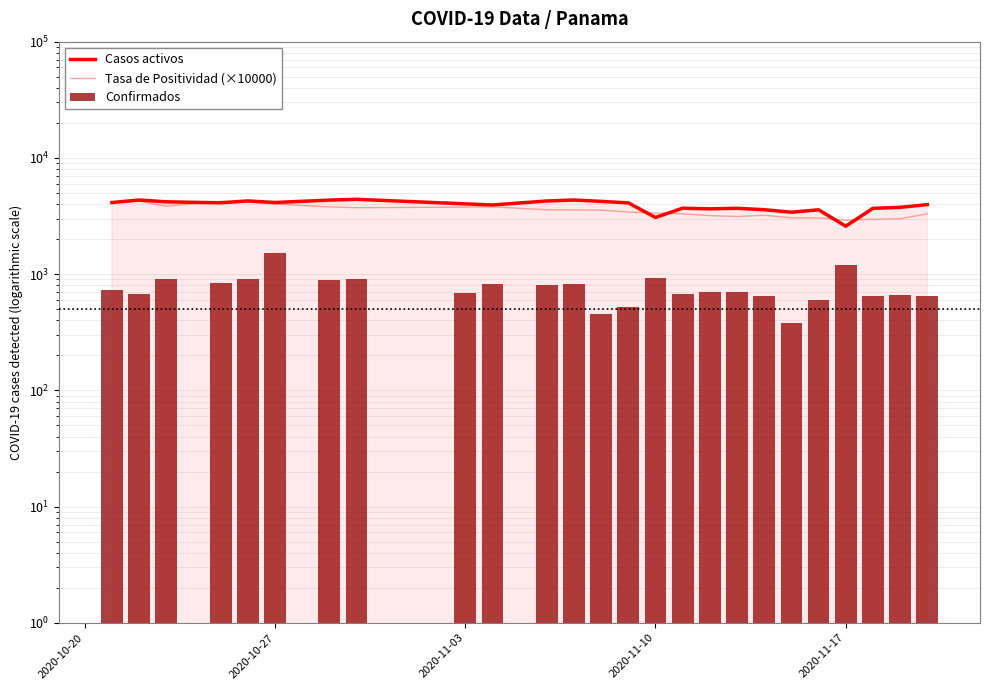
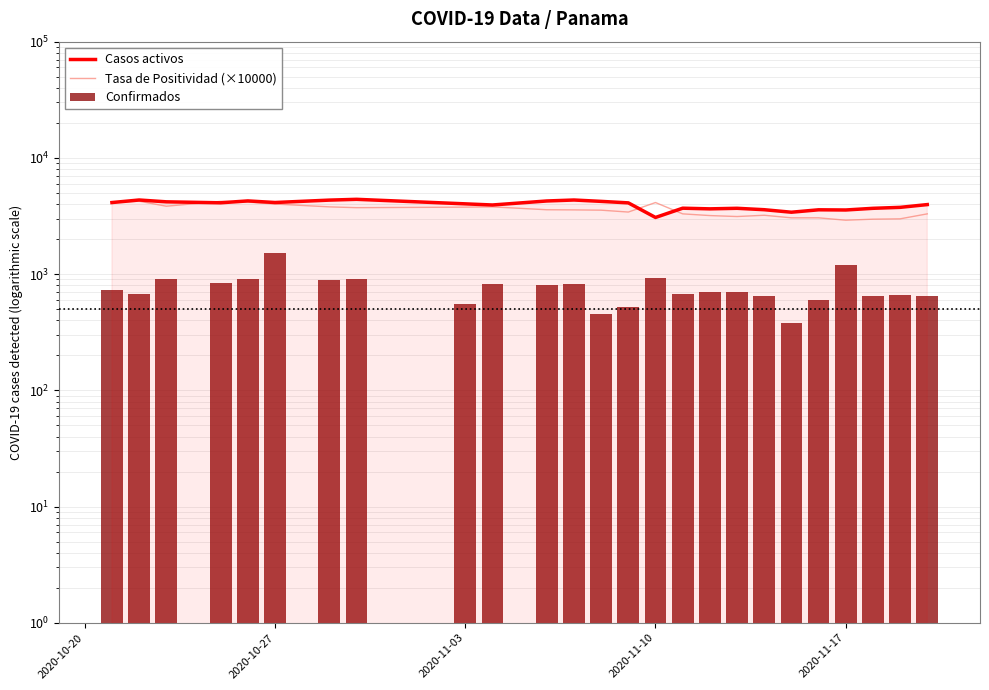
  {
    "Confirmados": {
      "2020-10-27": 1500,
-     "2020-11-03": 700,
+     "2020-11-03": 600,
      "2020-11-10": 900,
      "2020-11-17": 1200
    },
    "Casos activos": {
      "2020-11-03": 4000,
      "2020-11-10": 3100,
-     "2020-11-17": 2600
+     "2020-11-17": 3600
    },
    "Tasa de Positividad (×10000)": {
      "2020-11-03": 3800,
-     "2020-11-10": 3400,
+     "2020-11-10": 4100,
      "2020-11-17": 2900
    }
  }
